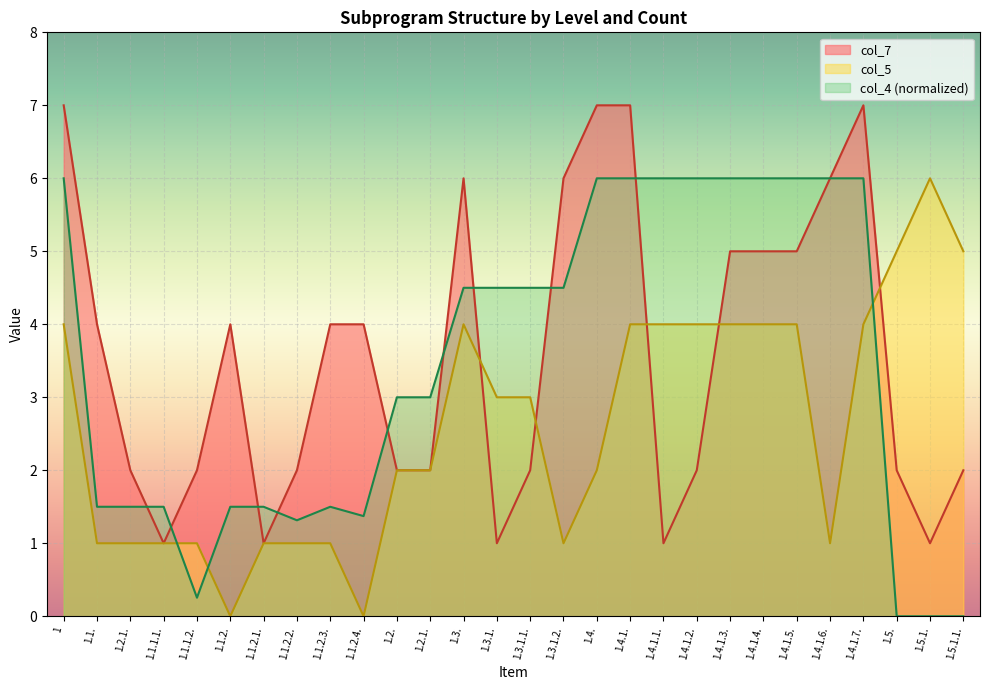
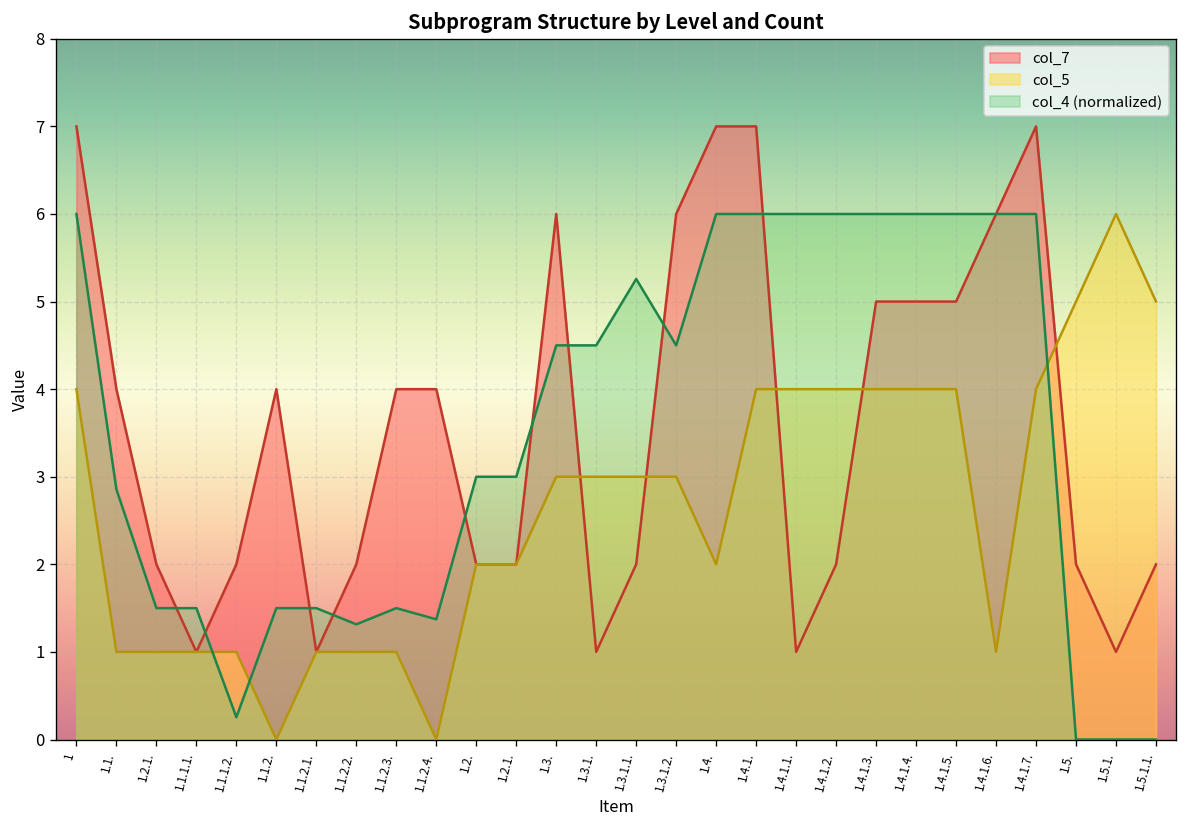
  {
    "col_7": {
      "1": 7.0,
      "1.1.": 4.0,
      "1.1.1.2.": 2.0,
      "1.1.2.": 4.0,
      "1.1.2.2.": 2.0,
      "1.1.2.3.": 4.0,
      "1.1.2.4.": 4.0,
      "1.3.": 6.0,
      "1.3.1.": 1.0,
      "1.3.1.1.": 2.0,
      "1.3.1.2.": 6.0,
      "1.4.": 7.0,
      "1.4.1.": 7.0,
      "1.4.1.1.": 1.0,
      "1.4.1.2.": 2.0,
      "1.4.1.3.": 5.0,
      "1.4.1.4.": 5.0,
      "1.4.1.5.": 5.0,
      "1.4.1.7.": 7.0,
      "1.5.": 2.0,
      "1.5.1.": 1.0,
      "1.5.1.1.": 2.0
    },
    "col_5": {
      "1": 4,
      "1.1.": 1,
      "1.1.1.2.": 1,
      "1.1.2.": 0,
      "1.1.2.2.": 1,
      "1.1.2.3.": 1,
      "1.1.2.4.": 0,
-     "1.3.": 4,
+     "1.3.": 3,
      "1.3.1.": 3,
      "1.3.1.1.": 3,
-     "1.3.1.2.": 1,
+     "1.3.1.2.": 3,
      "1.4.": 2,
      "1.4.1.": 4,
      "1.4.1.1.": 4,
      "1.4.1.2.": 4,
      "1.4.1.3.": 4,
      "1.4.1.4.": 4,
      "1.4.1.5.": 4,
      "1.4.1.6.": 1,
      "1.4.1.7.": 4,
      "1.5.": 5,
      "1.5.1.": 6,
      "1.5.1.1.": 5
    },
    "col_4 (normalized)": {
      "1": 6.0,
-     "1.1.": 1.5,
+     "1.1.": 2.9,
      "1.1.1.1.": 1.5,
      "1.1.1.2.": 0.3,
      "1.1.2.": 1.5,
      "1.1.2.1.": 1.5,
      "1.1.2.2.": 1.3,
      "1.1.2.3.": 1.5,
      "1.1.2.4.": 1.4,
      "1.2.": 3.0,
      "1.3.": 4.5,
      "1.3.1.": 4.5,
-     "1.3.1.1.": 4.5,
+     "1.3.1.1.": 5.3,
      "1.3.1.2.": 4.5,
      "1.4.": 6.0,
      "1.4.1.": 6.0,
      "1.4.1.1.": 6.0,
      "1.4.1.2.": 6.0,
      "1.4.1.3.": 6.0,
      "1.4.1.4.": 6.0,
      "1.4.1.5.": 6.0,
      "1.4.1.7.": 6.0,
      "1.5.": 0.0,
      "1.5.1.": 0.0,
      "1.5.1.1.": 0.0
    }
  }
